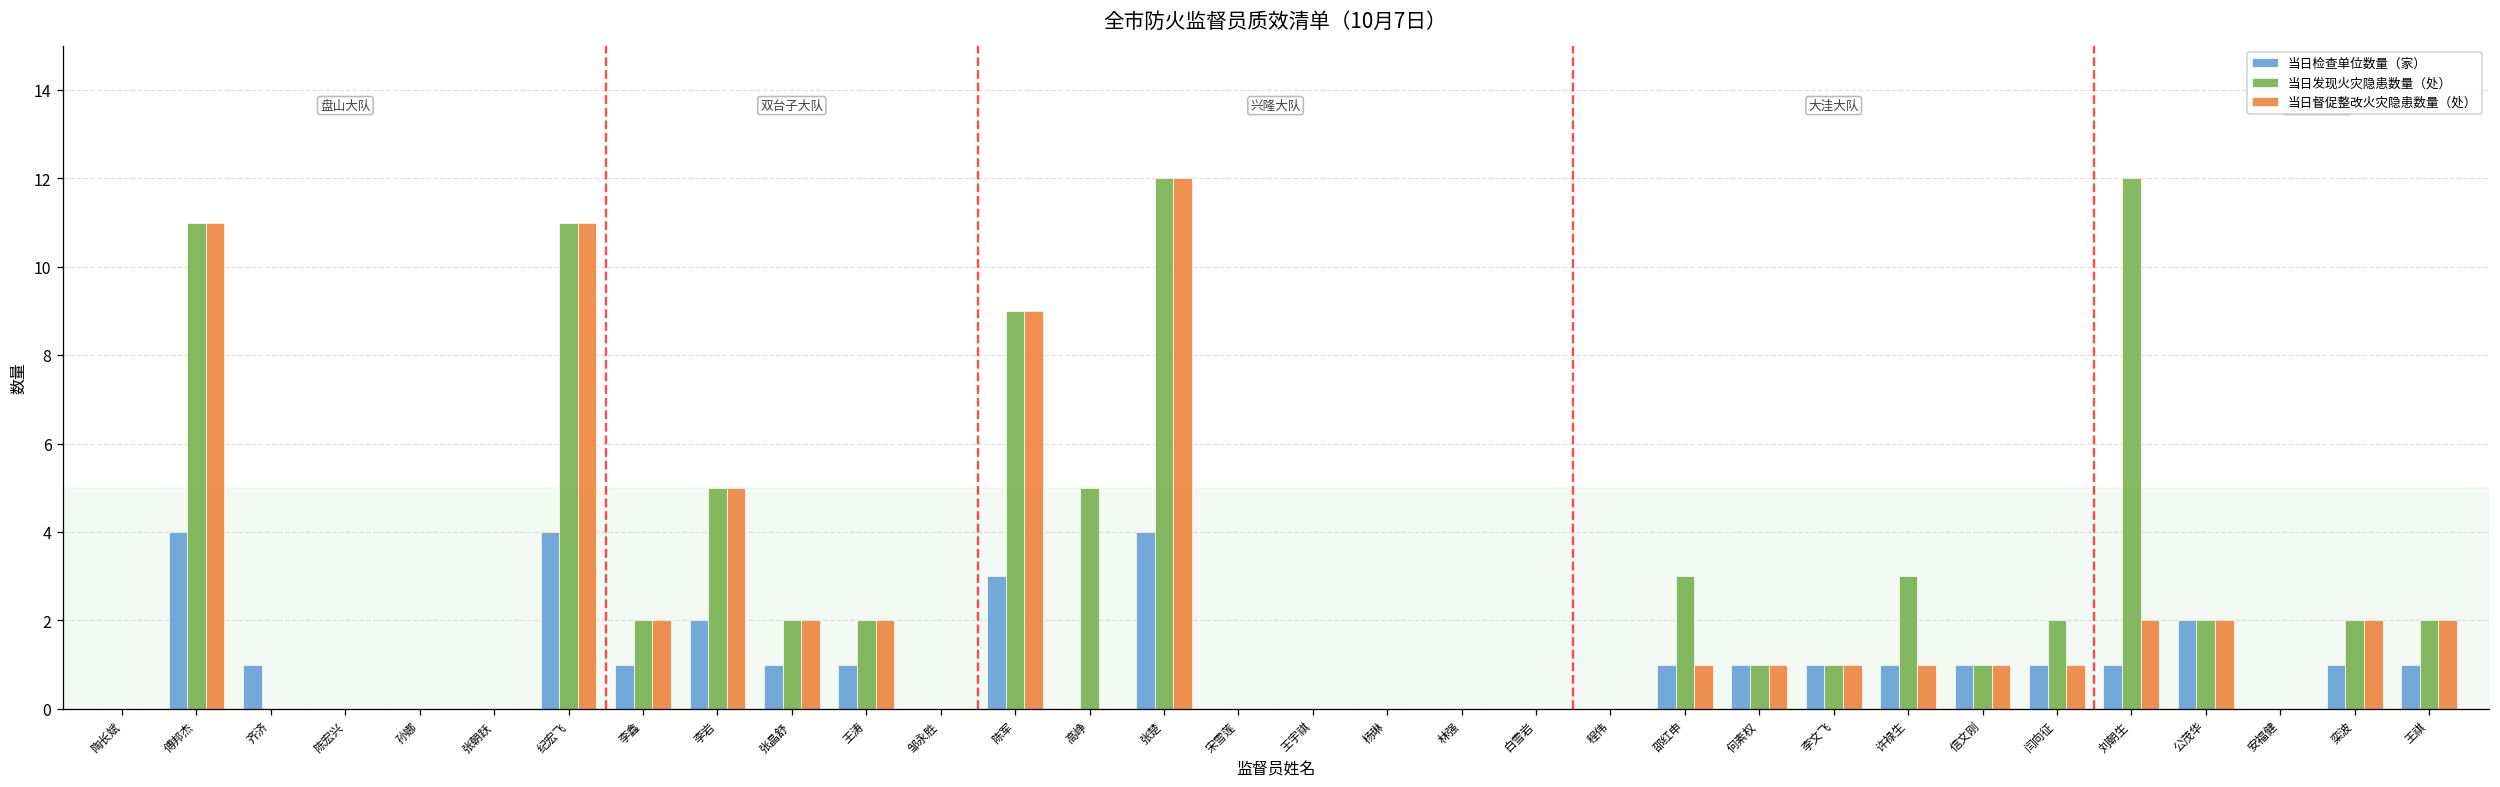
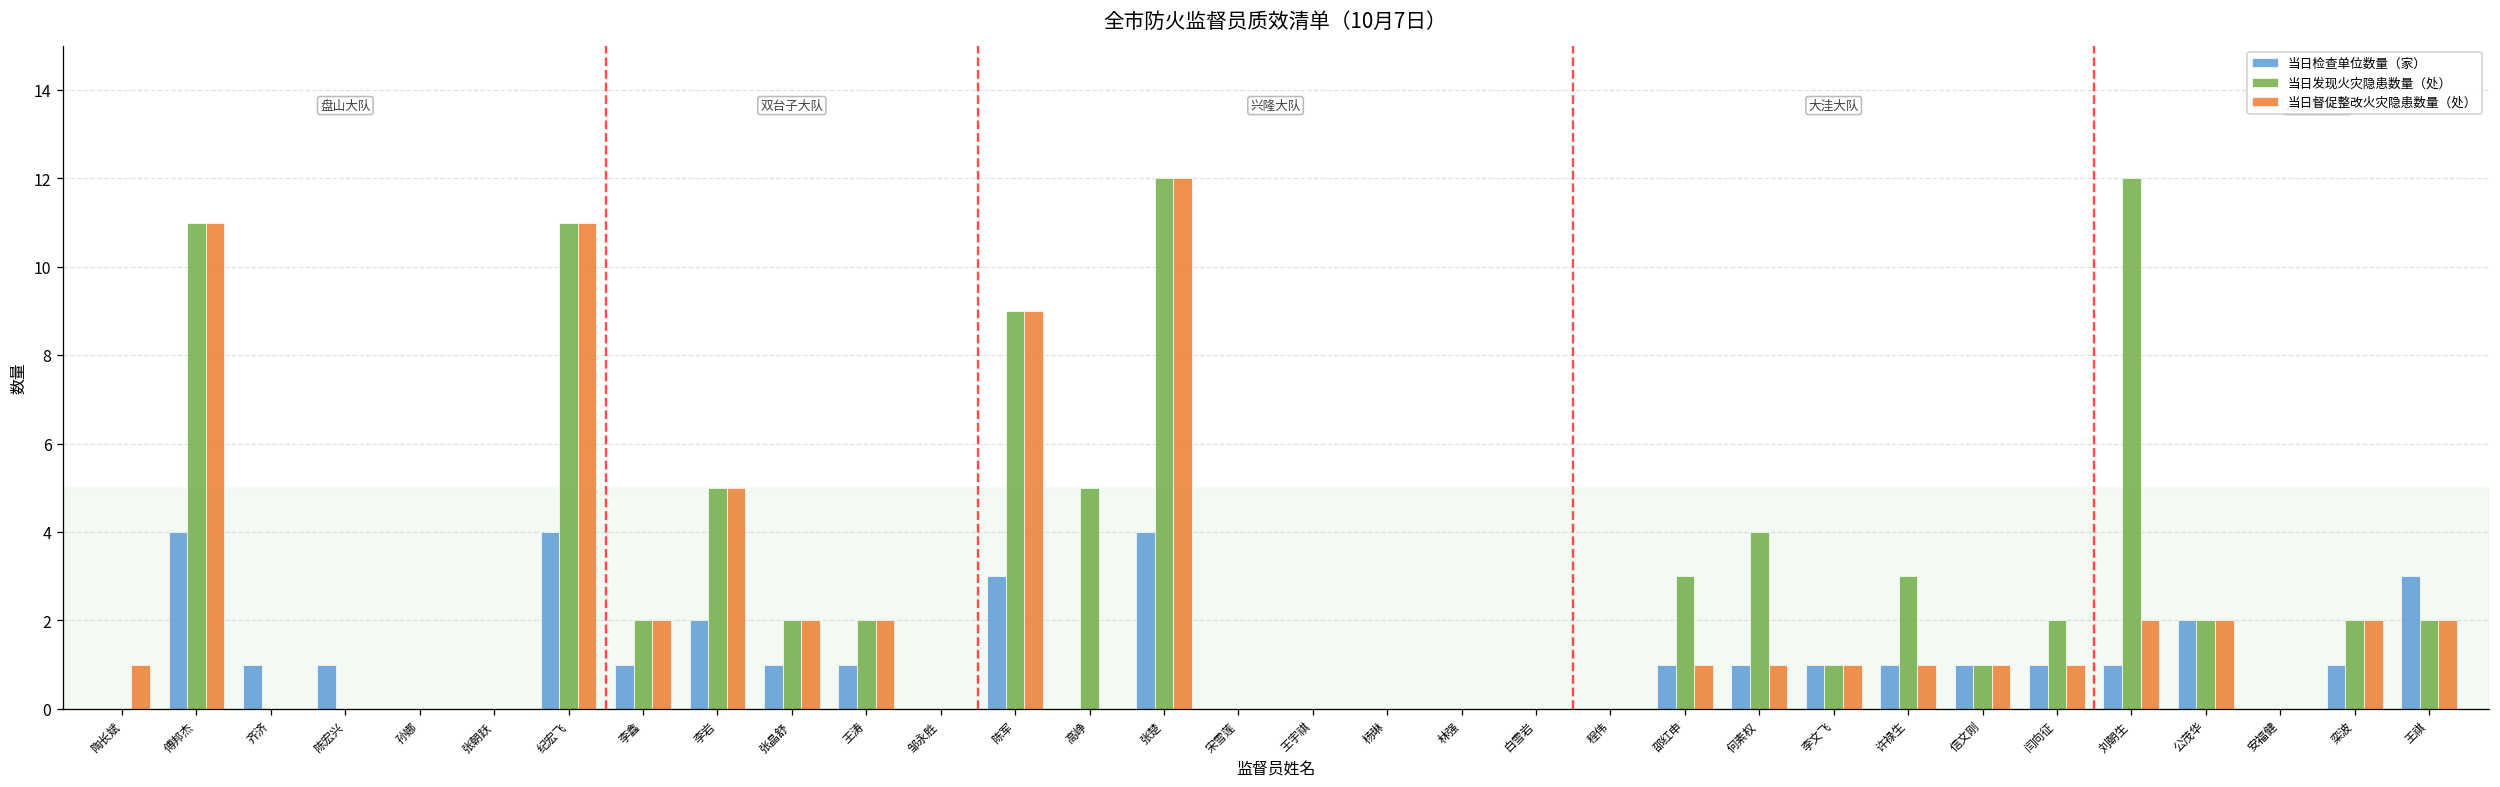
  {
    "当日检查单位数量（家）": {
      "陶长斌": 0,
      "傅邦杰": 4,
      "齐济": 1,
-     "陈宏兴": 0,
+     "陈宏兴": 1,
      "孙娜": 0,
      "张朝跃": 0,
      "纪宏飞": 4,
      "李鑫": 1,
      "李岩": 2,
      "张晶舒": 1,
      "王涛": 1,
      "邹永胜": 0,
      "陈军": 3,
      "高峥": 0,
      "张楚": 4,
      "宋雪莲": 0,
      "王宇祺": 0,
      "杨琳": 0,
      "林强": 0,
      "白雪岩": 0,
      "程伟": 0,
      "邵红申": 1,
      "何素权": 1,
      "李文飞": 1,
      "许禄生": 1,
      "信文刚": 1,
      "闫向征": 1,
      "刘朝生": 1,
      "公茂华": 2,
      "安福健": 0,
      "栾波": 1,
-     "王祺": 1
+     "王祺": 3
    },
    "当日发现火灾隐患数量（处）": {
      "陶长斌": 0,
      "傅邦杰": 11,
      "齐济": 0,
      "陈宏兴": 0,
      "孙娜": 0,
      "张朝跃": 0,
      "纪宏飞": 11,
      "李鑫": 2,
      "李岩": 5,
      "张晶舒": 2,
      "王涛": 2,
      "邹永胜": 0,
      "陈军": 9,
      "高峥": 5,
      "张楚": 12,
      "宋雪莲": 0,
      "王宇祺": 0,
      "杨琳": 0,
      "林强": 0,
      "白雪岩": 0,
      "程伟": 0,
      "邵红申": 3,
-     "何素权": 1,
+     "何素权": 4,
      "李文飞": 1,
      "许禄生": 3,
      "信文刚": 1,
      "闫向征": 2,
      "刘朝生": 12,
      "公茂华": 2,
      "安福健": 0,
      "栾波": 2,
      "王祺": 2
    },
    "当日督促整改火灾隐患数量（处）": {
-     "陶长斌": 0,
+     "陶长斌": 1,
      "傅邦杰": 11,
      "齐济": 0,
      "陈宏兴": 0,
      "孙娜": 0,
      "张朝跃": 0,
      "纪宏飞": 11,
      "李鑫": 2,
      "李岩": 5,
      "张晶舒": 2,
      "王涛": 2,
      "邹永胜": 0,
      "陈军": 9,
      "高峥": 0,
      "张楚": 12,
      "宋雪莲": 0,
      "王宇祺": 0,
      "杨琳": 0,
      "林强": 0,
      "白雪岩": 0,
      "程伟": 0,
      "邵红申": 1,
      "何素权": 1,
      "李文飞": 1,
      "许禄生": 1,
      "信文刚": 1,
      "闫向征": 1,
      "刘朝生": 2,
      "公茂华": 2,
      "安福健": 0,
      "栾波": 2,
      "王祺": 2
    }
  }
